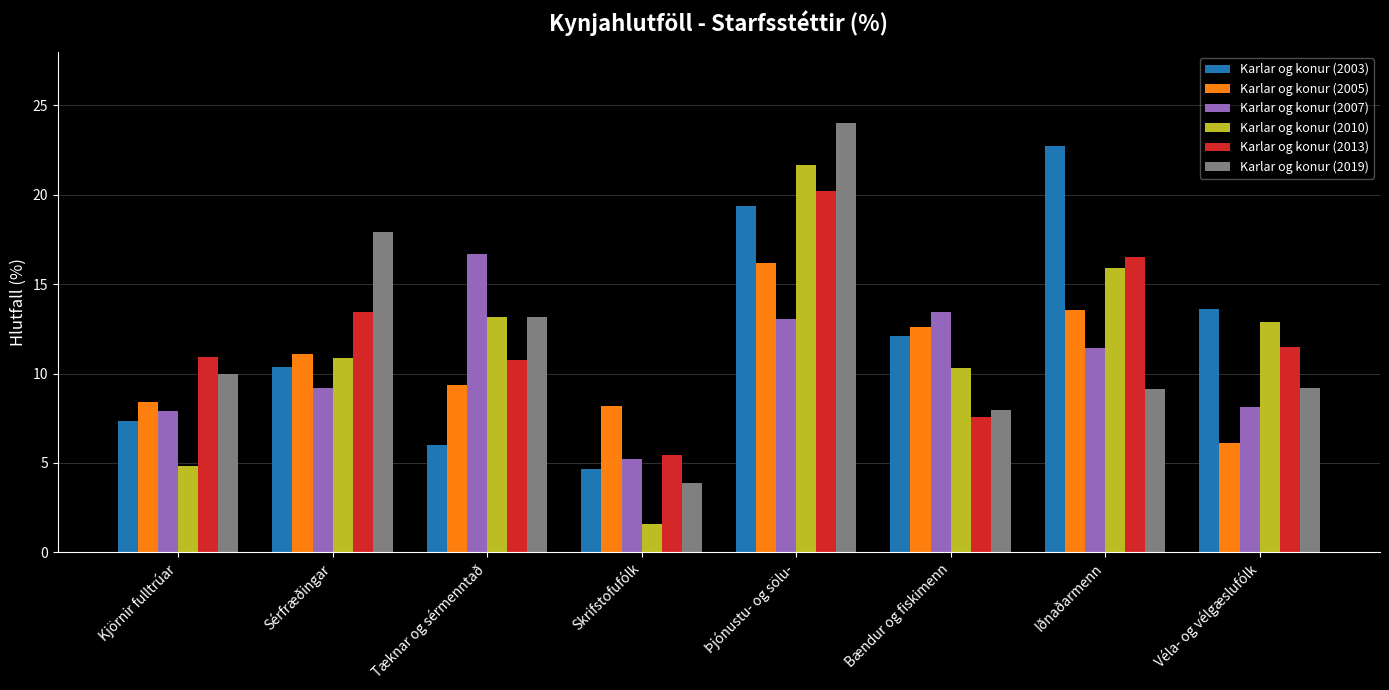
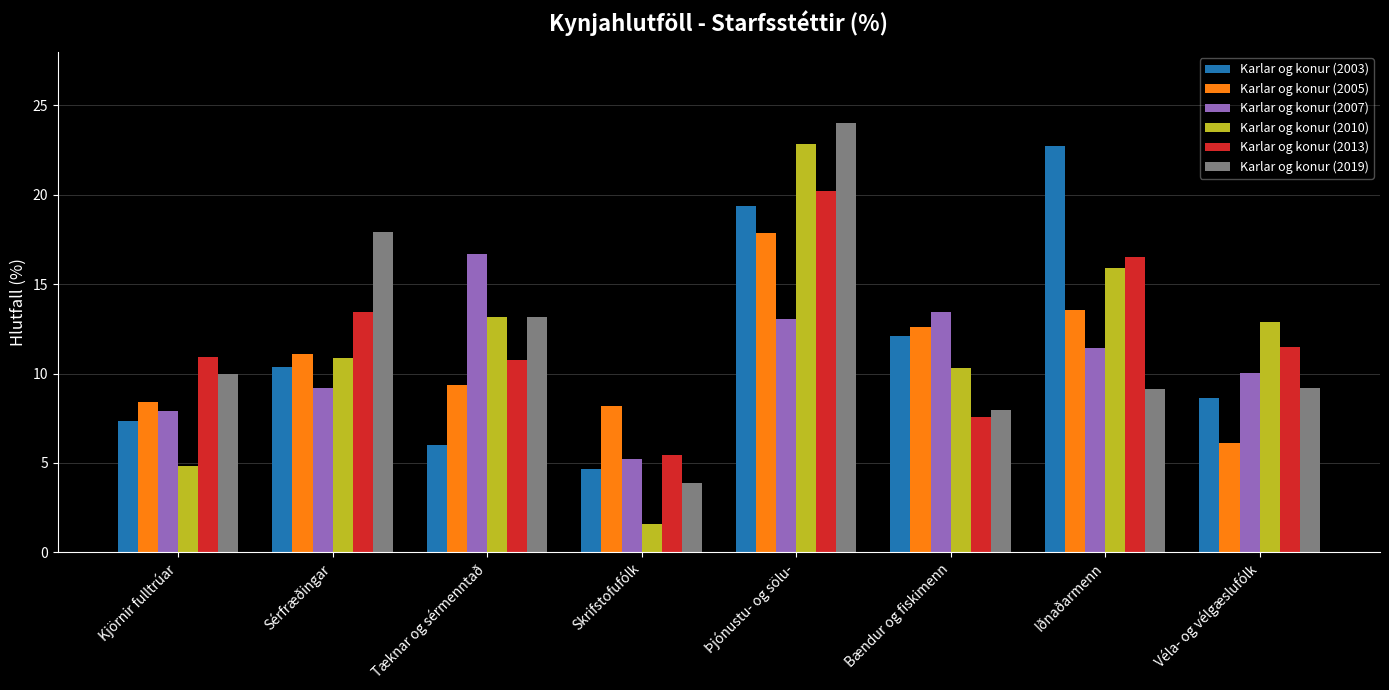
  {
    "Karlar og konur (2003)": {
      "Kjörnir fulltrúar": 7.4,
      "Sérfræðingar": 10.3,
      "Tæknar og sérmenntað": 6.0,
      "Skrifstofufólk": 4.7,
      "Þjónustu- og sölu-": 19.3,
      "Bændur og fiskimenn": 12.1,
      "Iðnaðarmenn": 22.7,
-     "Véla- og vélgæslufólk": 13.6
+     "Véla- og vélgæslufólk": 8.6
    },
    "Karlar og konur (2005)": {
      "Kjörnir fulltrúar": 8.4,
      "Sérfræðingar": 11.1,
      "Tæknar og sérmenntað": 9.4,
      "Skrifstofufólk": 8.2,
-     "Þjónustu- og sölu-": 16.2,
+     "Þjónustu- og sölu-": 17.9,
      "Bændur og fiskimenn": 12.6,
      "Iðnaðarmenn": 13.5,
      "Véla- og vélgæslufólk": 6.1
    },
    "Karlar og konur (2007)": {
      "Kjörnir fulltrúar": 7.9,
      "Sérfræðingar": 9.2,
      "Tæknar og sérmenntað": 16.7,
      "Skrifstofufólk": 5.2,
      "Þjónustu- og sölu-": 13.1,
      "Bændur og fiskimenn": 13.5,
      "Iðnaðarmenn": 11.4,
-     "Véla- og vélgæslufólk": 8.1
+     "Véla- og vélgæslufólk": 10.0
    },
    "Karlar og konur (2010)": {
      "Kjörnir fulltrúar": 4.8,
      "Sérfræðingar": 10.8,
      "Tæknar og sérmenntað": 13.2,
      "Skrifstofufólk": 1.6,
-     "Þjónustu- og sölu-": 21.7,
+     "Þjónustu- og sölu-": 22.8,
      "Bændur og fiskimenn": 10.3,
      "Iðnaðarmenn": 15.9,
      "Véla- og vélgæslufólk": 12.9
    },
    "Karlar og konur (2013)": {
      "Kjörnir fulltrúar": 10.9,
      "Sérfræðingar": 13.5,
      "Tæknar og sérmenntað": 10.8,
      "Skrifstofufólk": 5.4,
      "Þjónustu- og sölu-": 20.2,
      "Bændur og fiskimenn": 7.6,
      "Iðnaðarmenn": 16.5,
      "Véla- og vélgæslufólk": 11.5
    },
    "Karlar og konur (2019)": {
      "Kjörnir fulltrúar": 10.0,
      "Sérfræðingar": 17.9,
      "Tæknar og sérmenntað": 13.2,
      "Skrifstofufólk": 3.9,
      "Þjónustu- og sölu-": 24.0,
      "Bændur og fiskimenn": 8.0,
      "Iðnaðarmenn": 9.2,
      "Véla- og vélgæslufólk": 9.2
    }
  }
